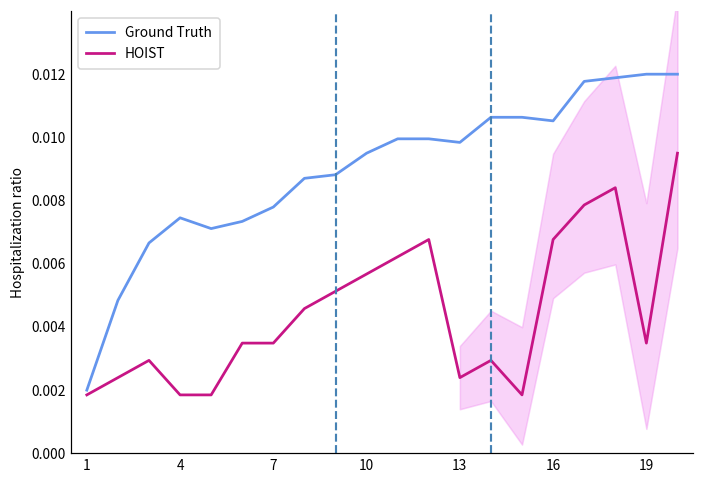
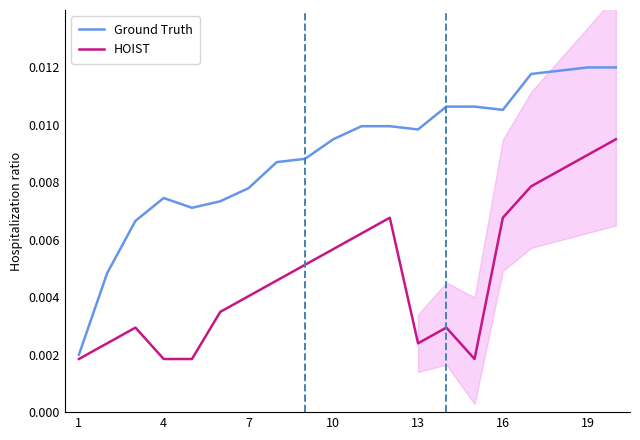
  {
    "Ground Truth": {
      "1": 0.0020,
      "4": 0.0075,
      "7": 0.0078,
      "10": 0.0095,
      "13": 0.0098,
      "16": 0.0105,
      "19": 0.0120
    },
    "HOIST": {
      "1": 0.0019,
      "4": 0.0019,
-     "7": 0.0035,
+     "7": 0.0040,
      "10": 0.0057,
      "13": 0.0024,
      "16": 0.0068,
-     "19": 0.0035
+     "19": 0.0090
    }
  }
